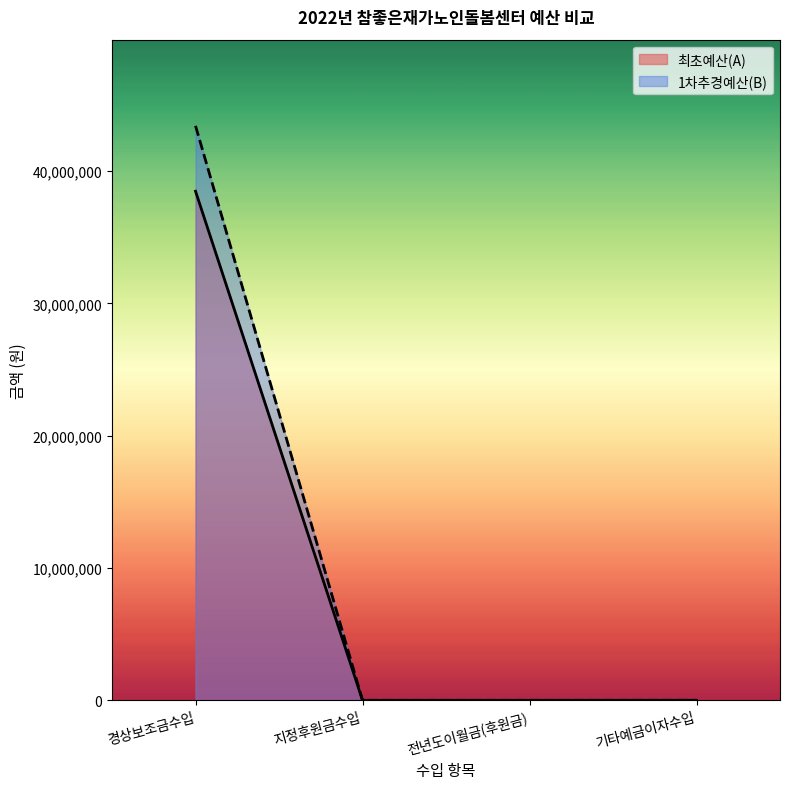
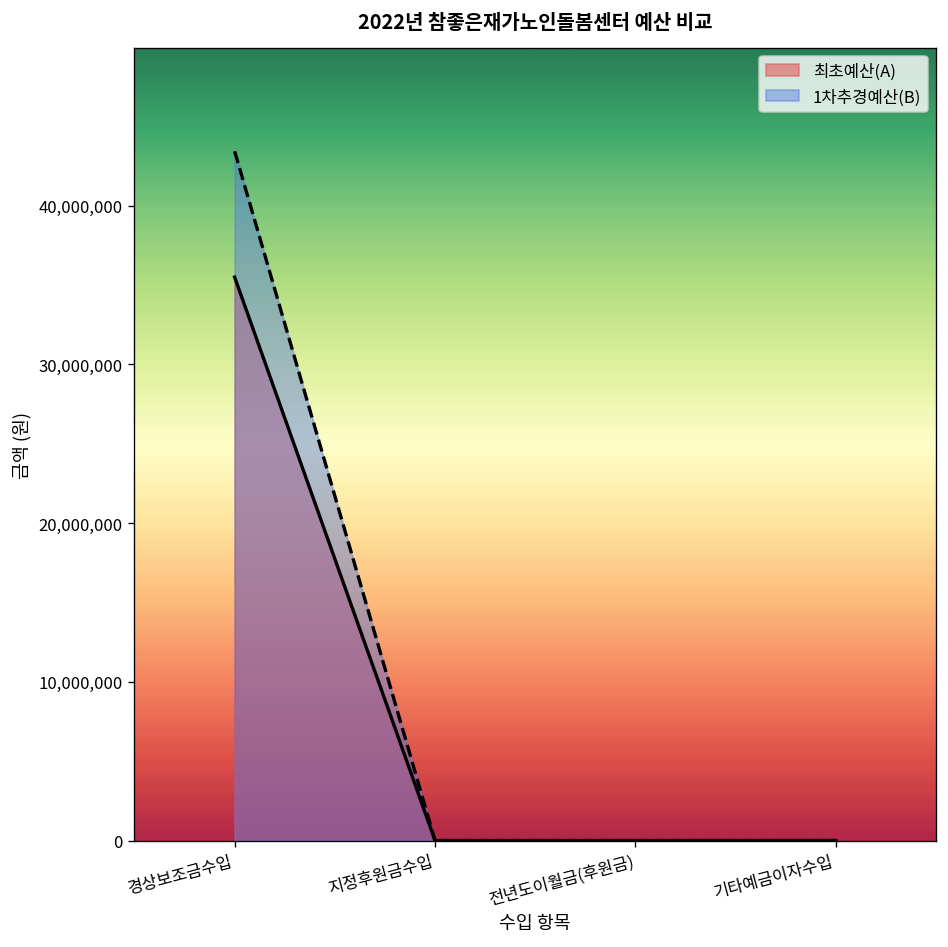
  {
    "최초예산(A)": {
-     "경상보조금수입": "38,500,000"
+     "경상보조금수입": "35,500,000"
    },
    "1차추경예산(B)": {
      "경상보조금수입": "43,400,000"
    }
  }
